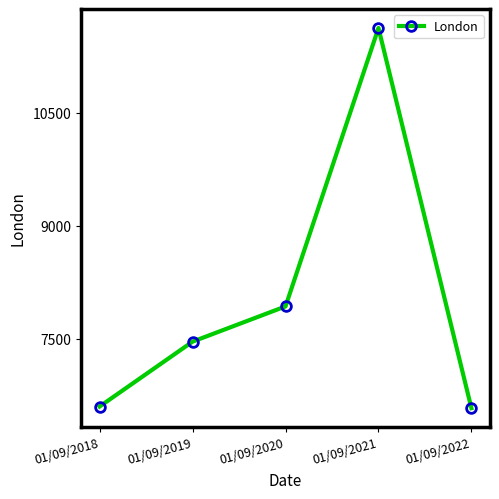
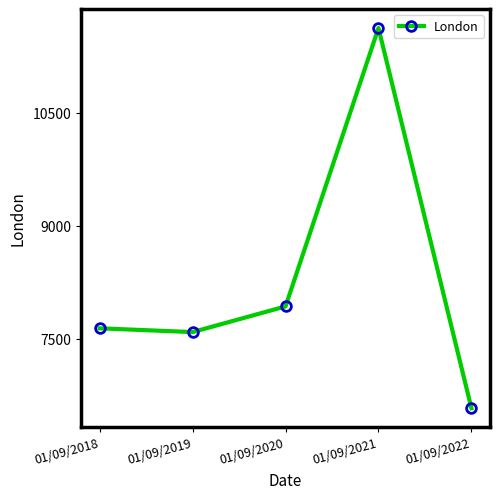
  {
-   "01/09/2018": 6600,
-   "01/09/2019": 7500,
+   "01/09/2018": 7600,
+   "01/09/2019": 7600,
    "01/09/2020": 7900,
    "01/09/2021": 11600,
    "01/09/2022": 6600
  }
